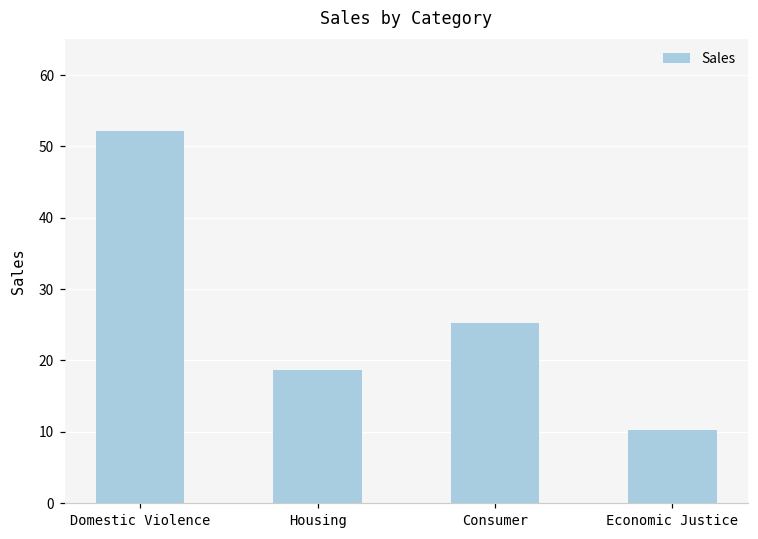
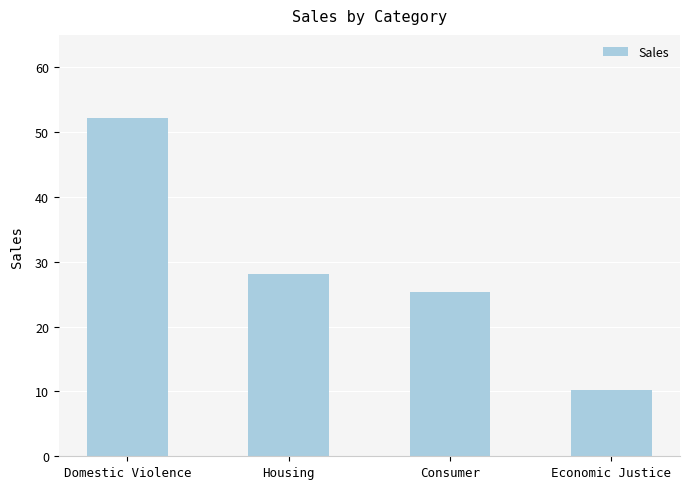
  {
    "Domestic Violence": 52,
-   "Housing": 19,
+   "Housing": 28,
    "Consumer": 25,
    "Economic Justice": 10
  }
